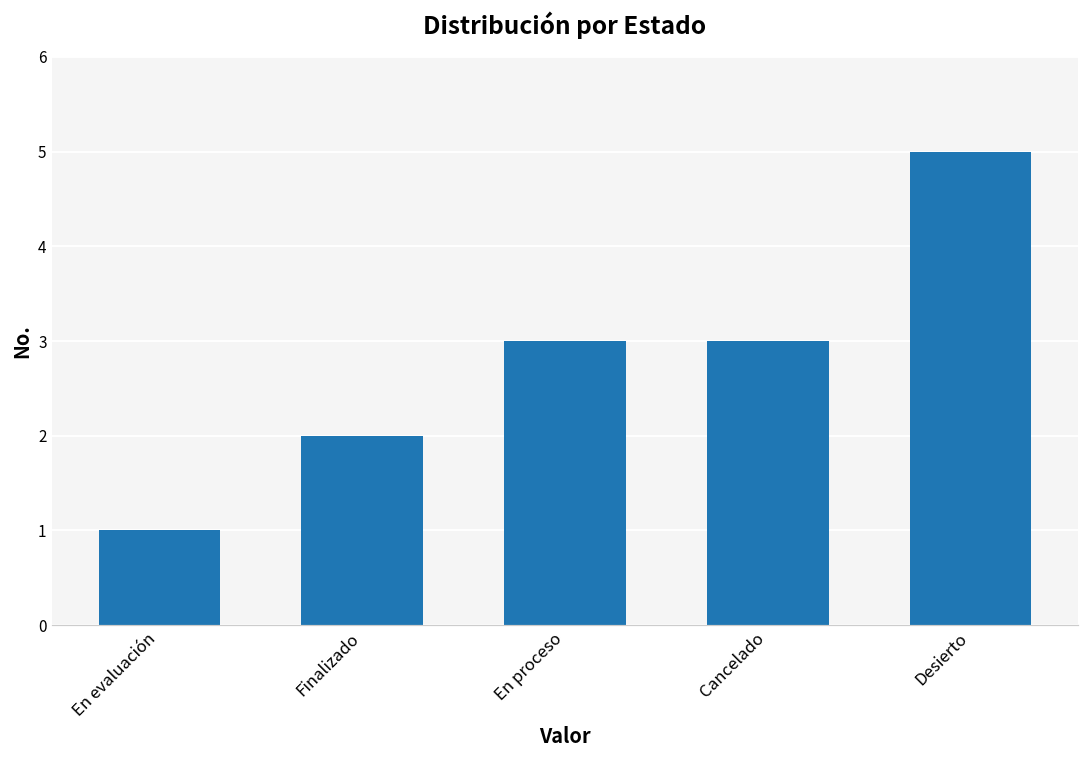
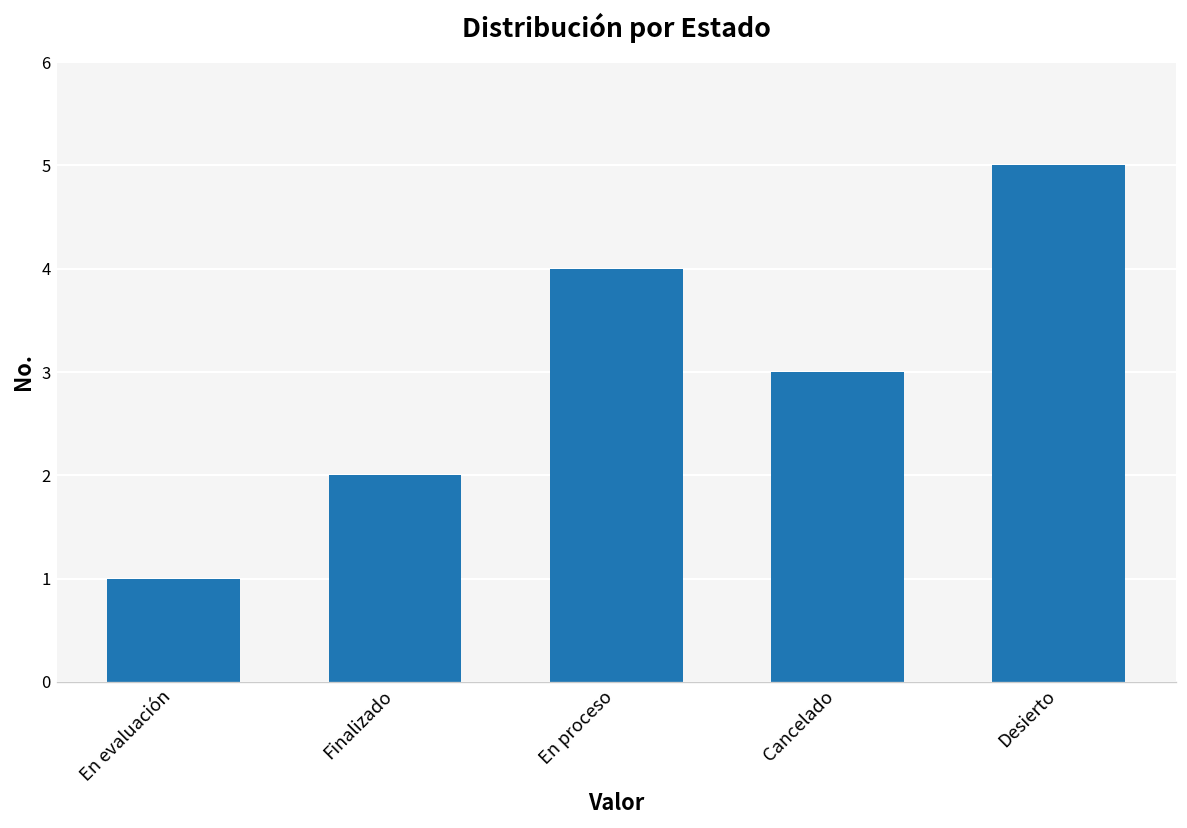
  {
    "En evaluación": 1,
    "Finalizado": 2,
-   "En proceso": 3,
+   "En proceso": 4,
    "Cancelado": 3,
    "Desierto": 5
  }
